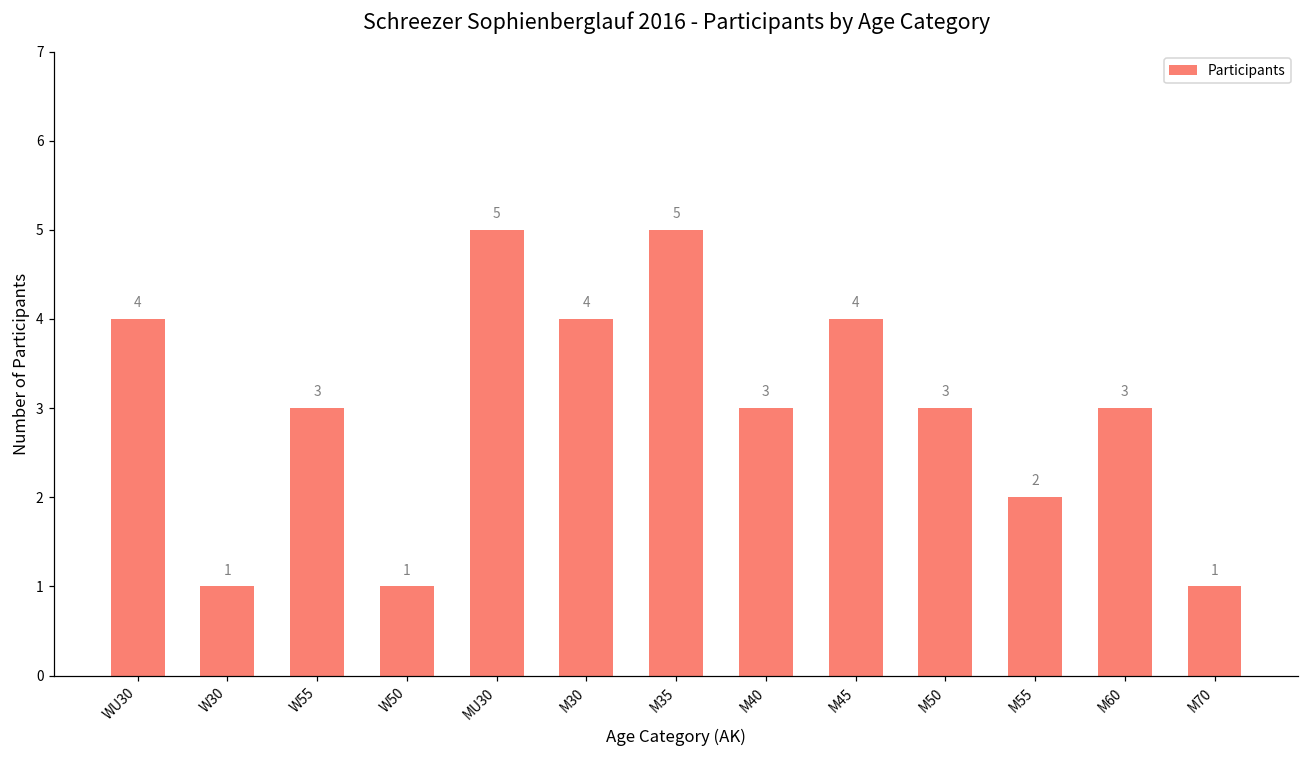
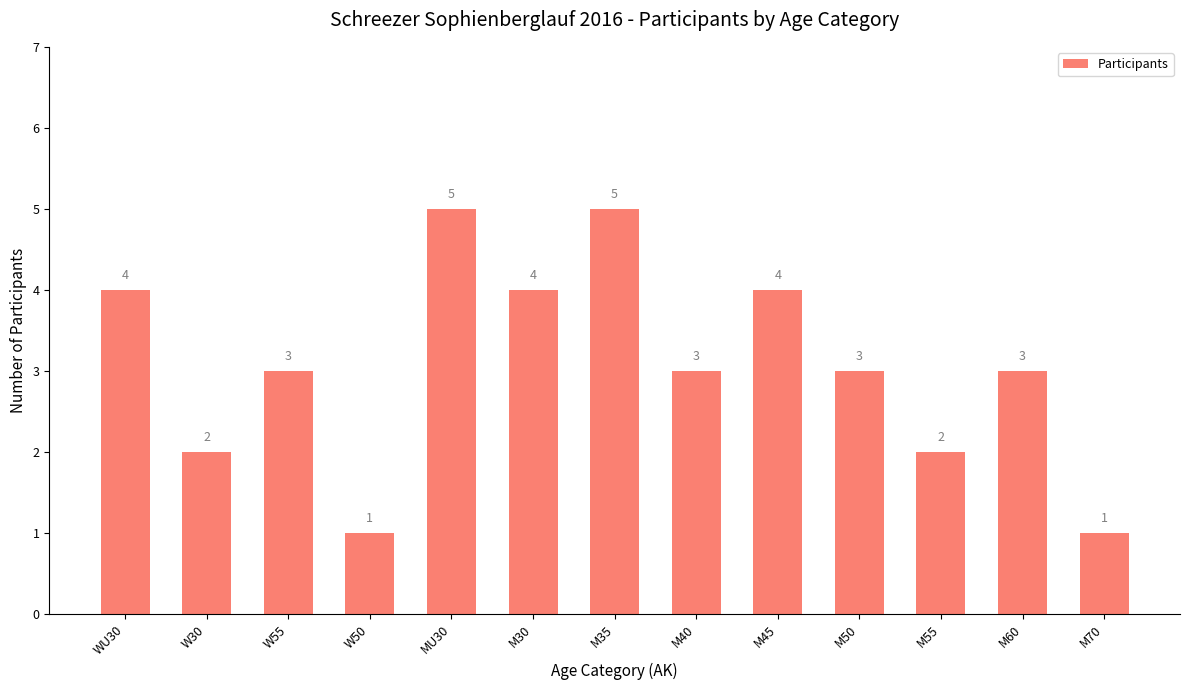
  {
    "WU30": 4,
-   "W30": 1,
+   "W30": 2,
    "W55": 3,
    "W50": 1,
    "MU30": 5,
    "M30": 4,
    "M35": 5,
    "M40": 3,
    "M45": 4,
    "M50": 3,
    "M55": 2,
    "M60": 3,
    "M70": 1
  }
